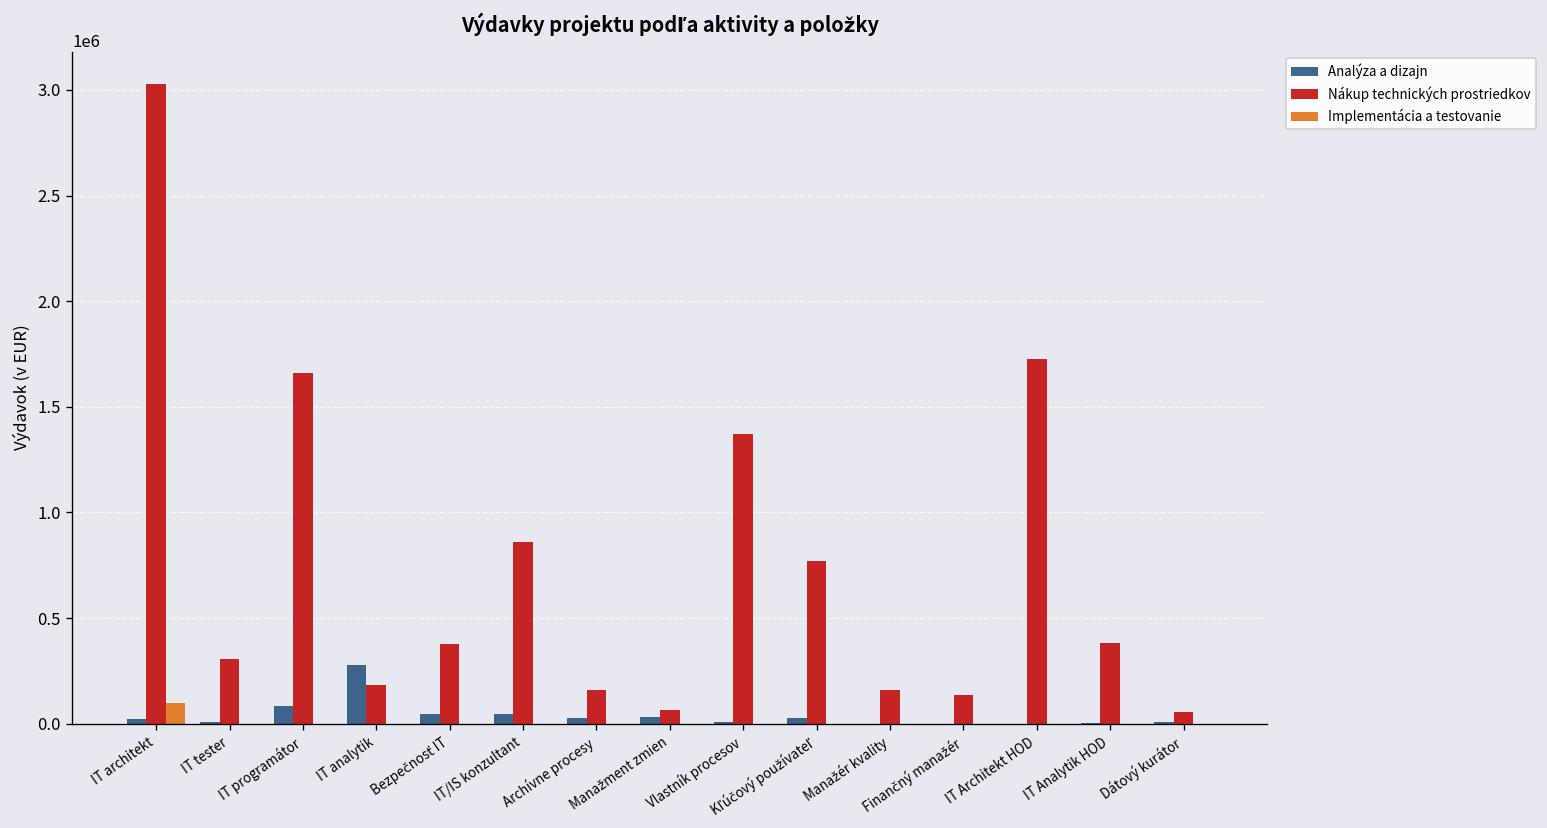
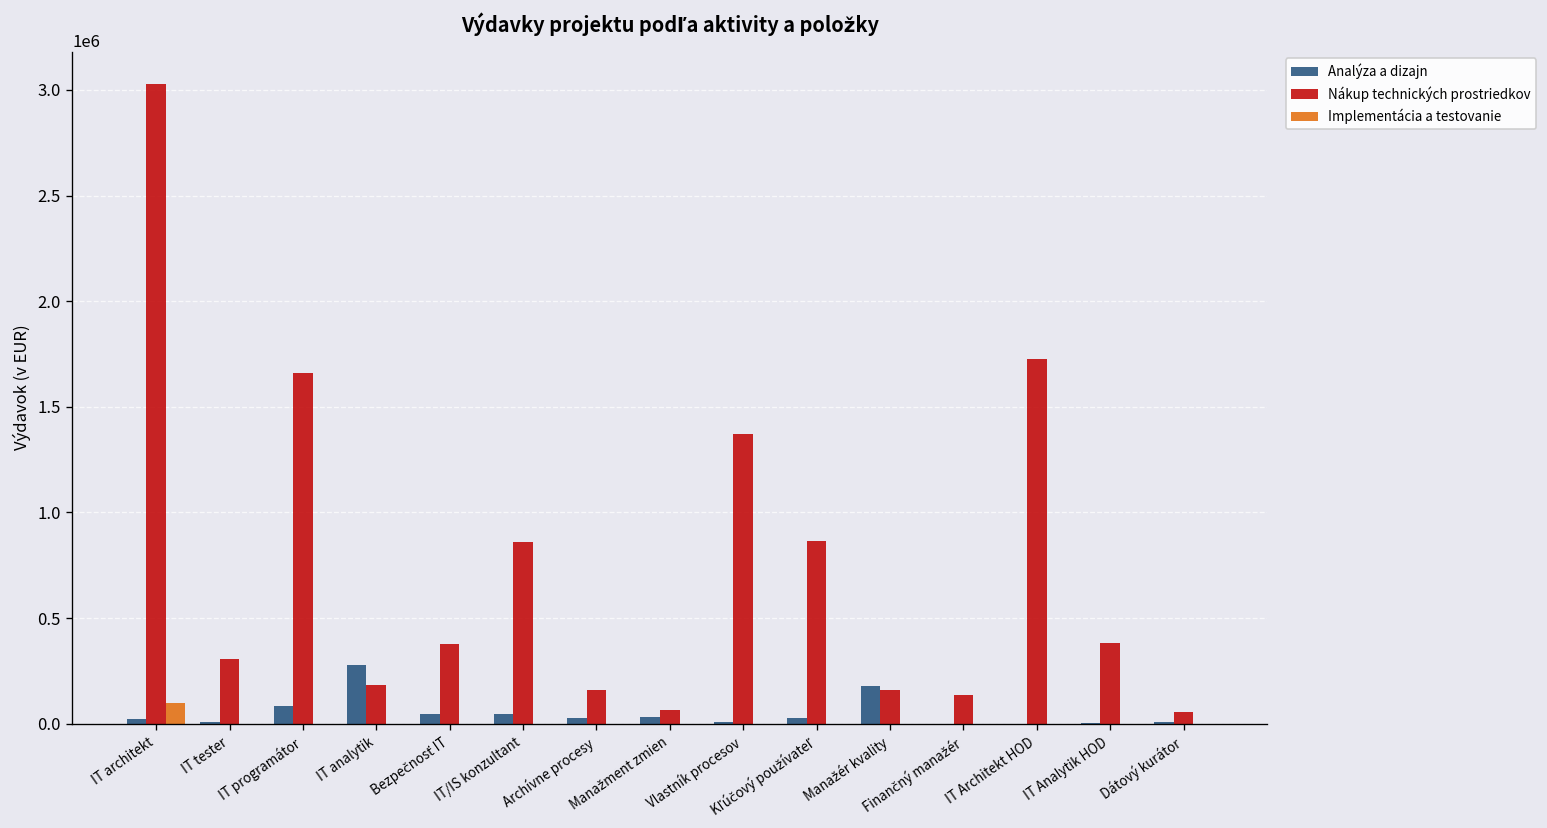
  {
    "Analýza a dizajn": {
      "IT architekt": 20000,
      "IT programátor": 80000,
      "IT analytik": 280000,
      "Bezpečnosť IT": 50000,
      "IT/IS konzultant": 50000,
      "Archívne procesy": 30000,
      "Manažment zmien": 30000,
      "Kľúčový používateľ": 30000,
-     "Manažér kvality": 0
+     "Manažér kvality": 180000
    },
    "Nákup technických prostriedkov": {
      "IT architekt": 3030000,
      "IT tester": 310000,
      "IT programátor": 1660000,
      "IT analytik": 180000,
      "Bezpečnosť IT": 380000,
      "IT/IS konzultant": 860000,
      "Archívne procesy": 160000,
      "Manažment zmien": 70000,
      "Vlastník procesov": 1370000,
-     "Kľúčový používateľ": 770000,
+     "Kľúčový používateľ": 860000,
      "Manažér kvality": 160000,
      "Finančný manažér": 140000,
      "IT Architekt HOD": 1720000,
      "IT Analytik HOD": 380000,
      "Dátový kurátor": 60000
    },
    "Implementácia a testovanie": {
      "IT architekt": 100000,
      "IT tester": 0,
      "IT programátor": 0,
      "IT analytik": 0,
      "Bezpečnosť IT": 0,
      "IT/IS konzultant": 0,
      "Archívne procesy": 0,
      "Manažment zmien": 0,
      "Vlastník procesov": 0,
      "Kľúčový používateľ": 0,
      "Manažér kvality": 0,
      "Finančný manažér": 0,
      "IT Architekt HOD": 0,
      "IT Analytik HOD": 0,
      "Dátový kurátor": 0
    }
  }
